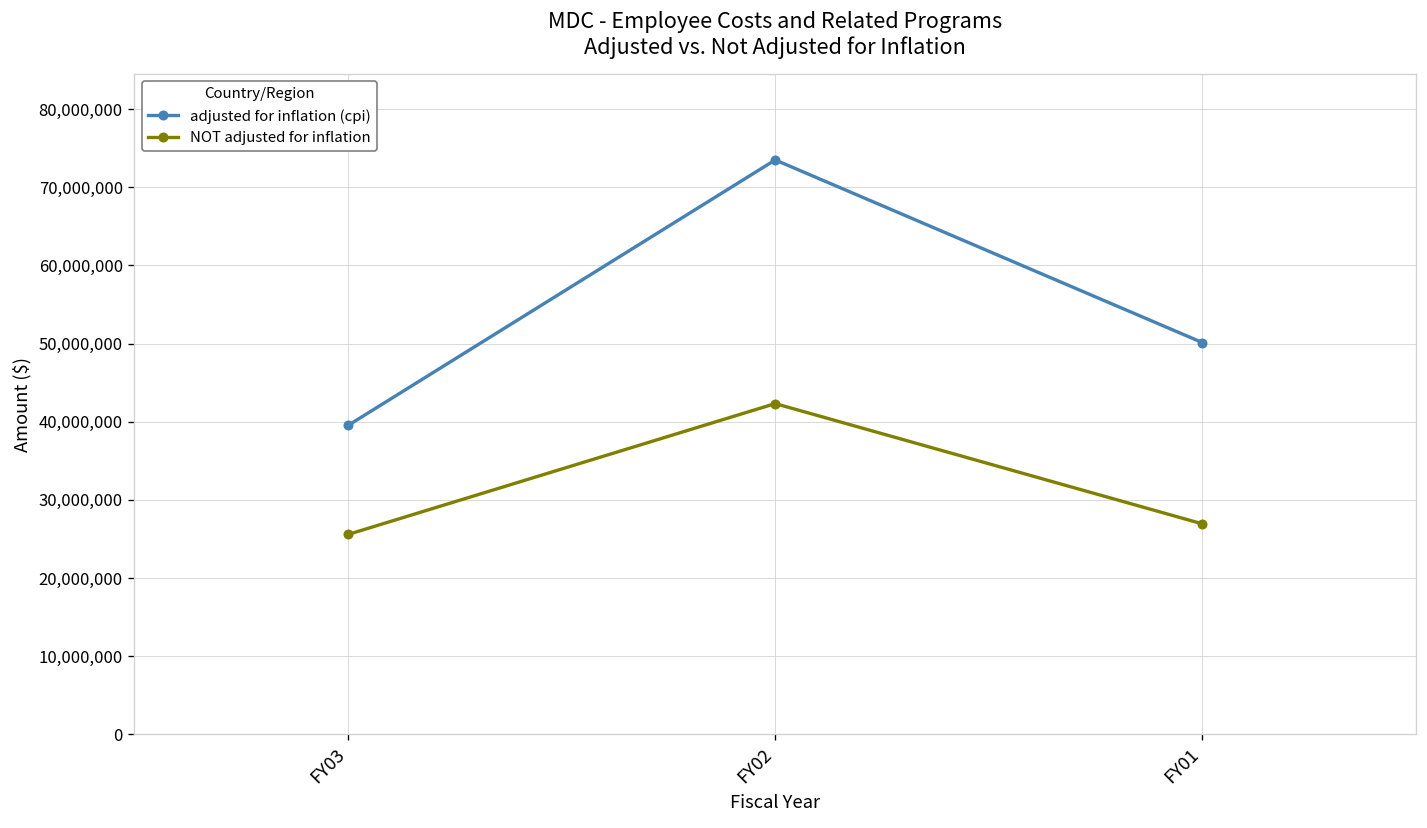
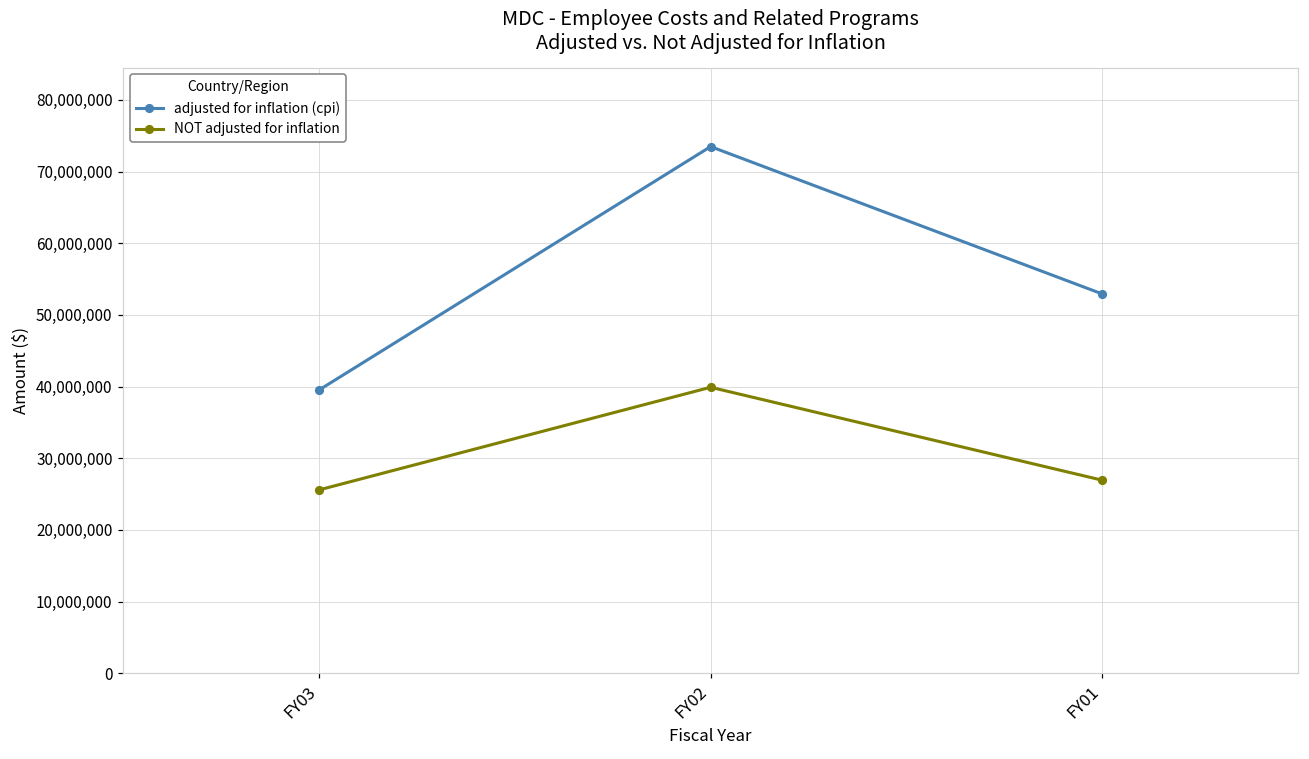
  {
    "adjusted for inflation (cpi)": {
      "FY03": "40,000,000",
      "FY02": "73,000,000",
-     "FY01": "50,000,000"
+     "FY01": "53,000,000"
    },
    "NOT adjusted for inflation": {
      "FY03": "26,000,000",
-     "FY02": "42,000,000",
+     "FY02": "40,000,000",
      "FY01": "27,000,000"
    }
  }
